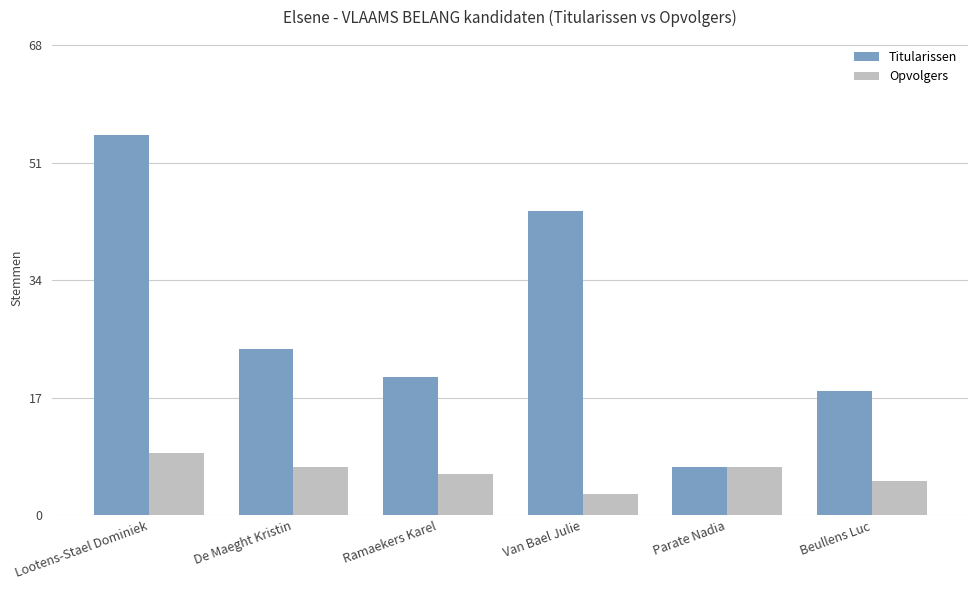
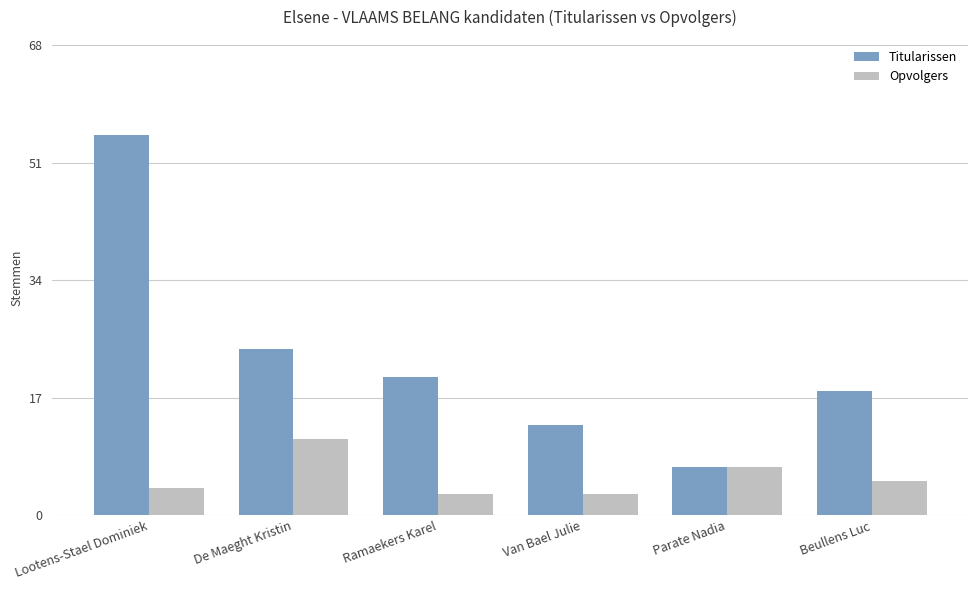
  {
    "Titularissen": {
      "Lootens-Stael Dominiek": 55,
      "De Maeght Kristin": 24,
      "Ramaekers Karel": 20,
-     "Van Bael Julie": 44,
+     "Van Bael Julie": 13,
      "Parate Nadia": 7,
      "Beullens Luc": 18
    },
    "Opvolgers": {
-     "Lootens-Stael Dominiek": 9,
-     "De Maeght Kristin": 7,
-     "Ramaekers Karel": 6,
+     "Lootens-Stael Dominiek": 4,
+     "De Maeght Kristin": 11,
+     "Ramaekers Karel": 3,
      "Van Bael Julie": 3,
      "Parate Nadia": 7,
      "Beullens Luc": 5
    }
  }
